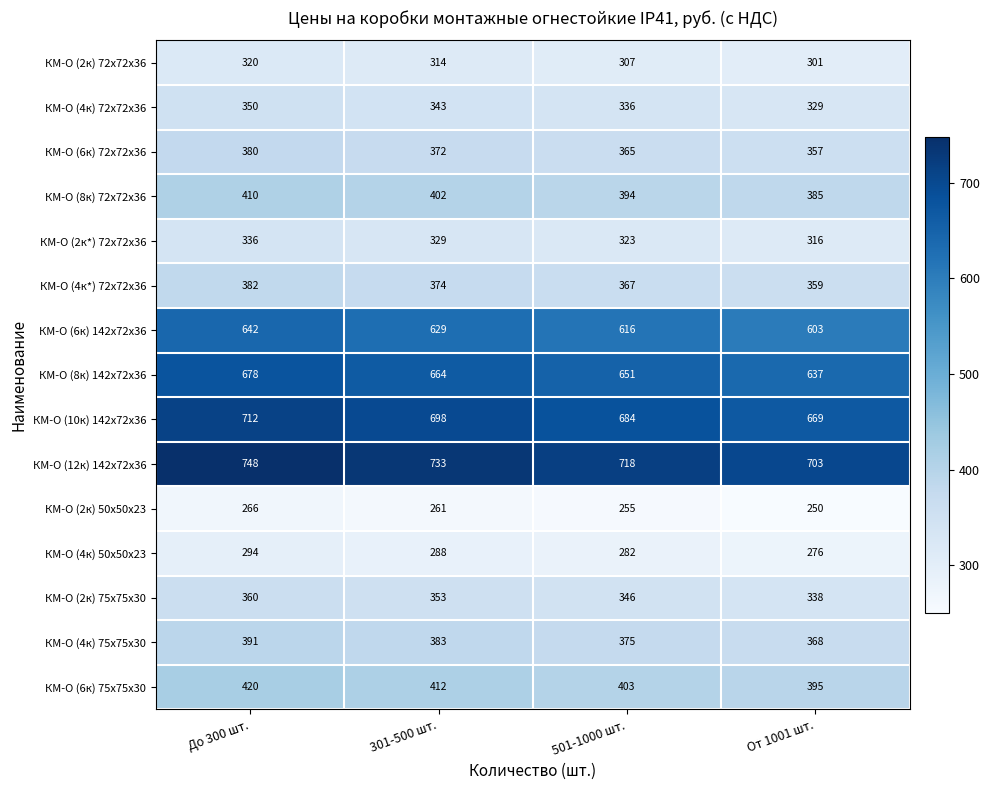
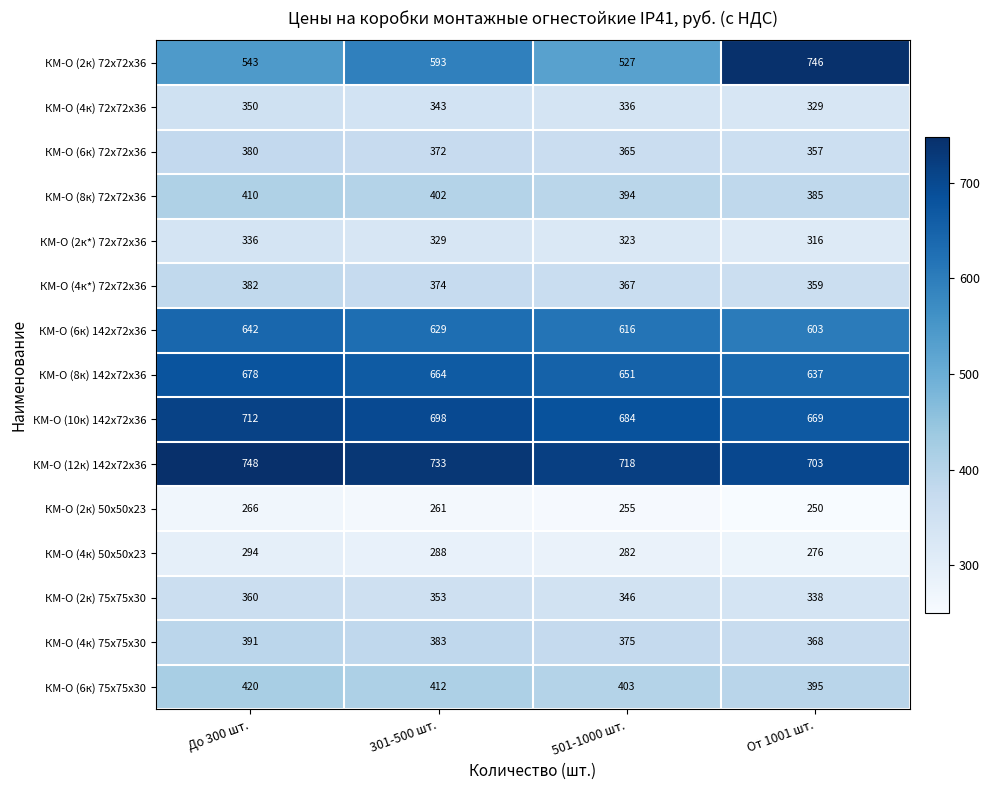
  {
    "КМ-О (2к) 72х72х36": {
-     "До 300 шт.": 320,
-     "301-500 шт.": 314,
-     "501-1000 шт.": 307,
-     "От 1001 шт.": 301
+     "До 300 шт.": 543,
+     "301-500 шт.": 593,
+     "501-1000 шт.": 527,
+     "От 1001 шт.": 746
    },
    "КМ-О (4к) 72х72х36": {
      "До 300 шт.": 350,
      "301-500 шт.": 343,
      "501-1000 шт.": 336,
      "От 1001 шт.": 329
    },
    "КМ-О (6к) 72х72х36": {
      "До 300 шт.": 380,
      "301-500 шт.": 372,
      "501-1000 шт.": 365,
      "От 1001 шт.": 357
    },
    "КМ-О (8к) 72х72х36": {
      "До 300 шт.": 410,
      "301-500 шт.": 402,
      "501-1000 шт.": 394,
      "От 1001 шт.": 385
    },
    "КМ-О (2к*) 72х72х36": {
      "До 300 шт.": 336,
      "301-500 шт.": 329,
      "501-1000 шт.": 323,
      "От 1001 шт.": 316
    },
    "КМ-О (4к*) 72х72х36": {
      "До 300 шт.": 382,
      "301-500 шт.": 374,
      "501-1000 шт.": 367,
      "От 1001 шт.": 359
    },
    "КМ-О (6к) 142x72х36": {
      "До 300 шт.": 642,
      "301-500 шт.": 629,
      "501-1000 шт.": 616,
      "От 1001 шт.": 603
    },
    "КМ-О (8к) 142x72х36": {
      "До 300 шт.": 678,
      "301-500 шт.": 664,
      "501-1000 шт.": 651,
      "От 1001 шт.": 637
    },
    "КМ-О (10к) 142x72х36": {
      "До 300 шт.": 712,
      "301-500 шт.": 698,
      "501-1000 шт.": 684,
      "От 1001 шт.": 669
    },
    "КМ-О (12к) 142x72х36": {
      "До 300 шт.": 748,
      "301-500 шт.": 733,
      "501-1000 шт.": 718,
      "От 1001 шт.": 703
    },
    "КМ-О (2к) 50х50х23": {
      "До 300 шт.": 266,
      "301-500 шт.": 261,
      "501-1000 шт.": 255,
      "От 1001 шт.": 250
    },
    "КМ-О (4к) 50х50х23": {
      "До 300 шт.": 294,
      "301-500 шт.": 288,
      "501-1000 шт.": 282,
      "От 1001 шт.": 276
    },
    "КМ-О (2к) 75х75х30": {
      "До 300 шт.": 360,
      "301-500 шт.": 353,
      "501-1000 шт.": 346,
      "От 1001 шт.": 338
    },
    "КМ-О (4к) 75х75х30": {
      "До 300 шт.": 391,
      "301-500 шт.": 383,
      "501-1000 шт.": 375,
      "От 1001 шт.": 368
    },
    "КМ-О (6к) 75х75х30": {
      "До 300 шт.": 420,
      "301-500 шт.": 412,
      "501-1000 шт.": 403,
      "От 1001 шт.": 395
    }
  }
